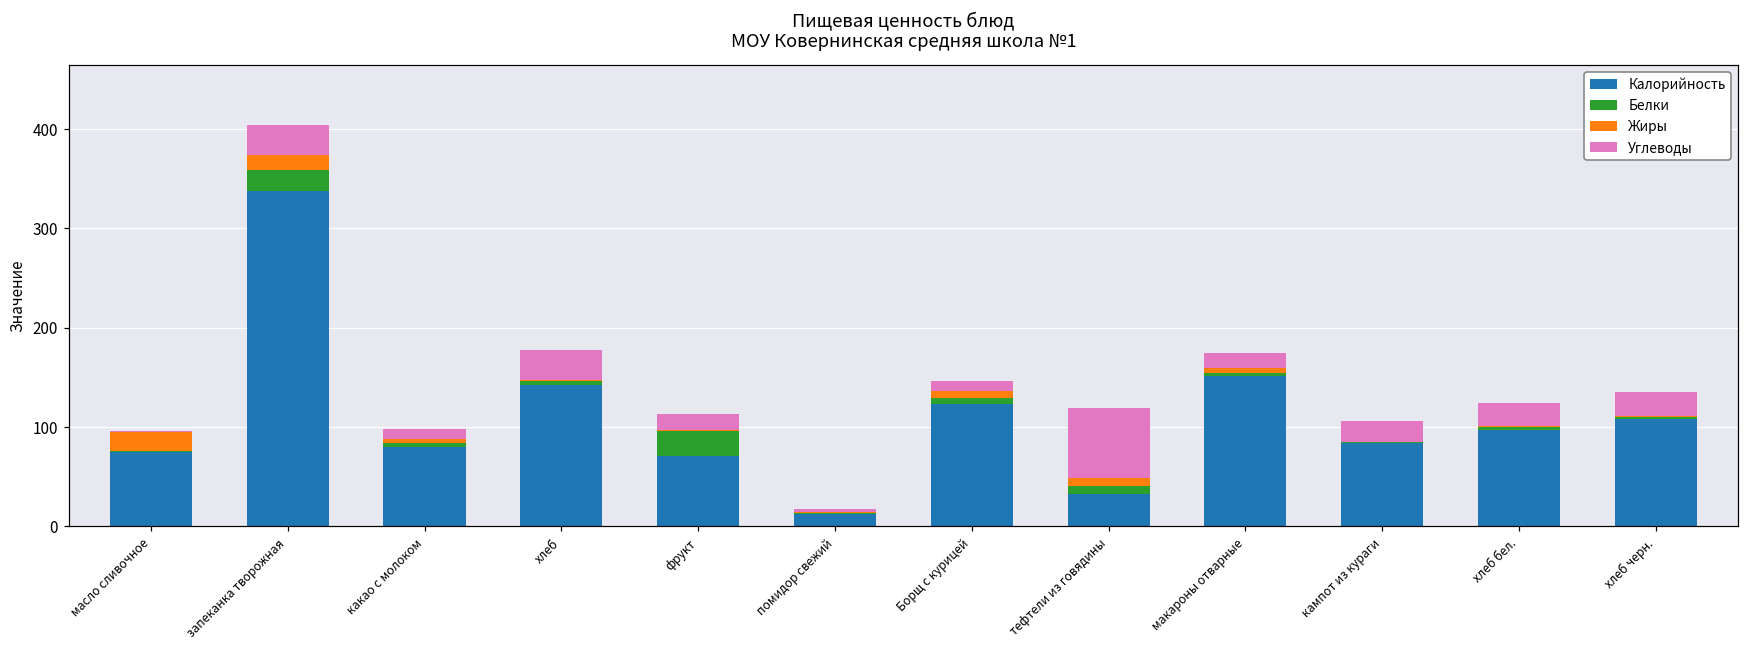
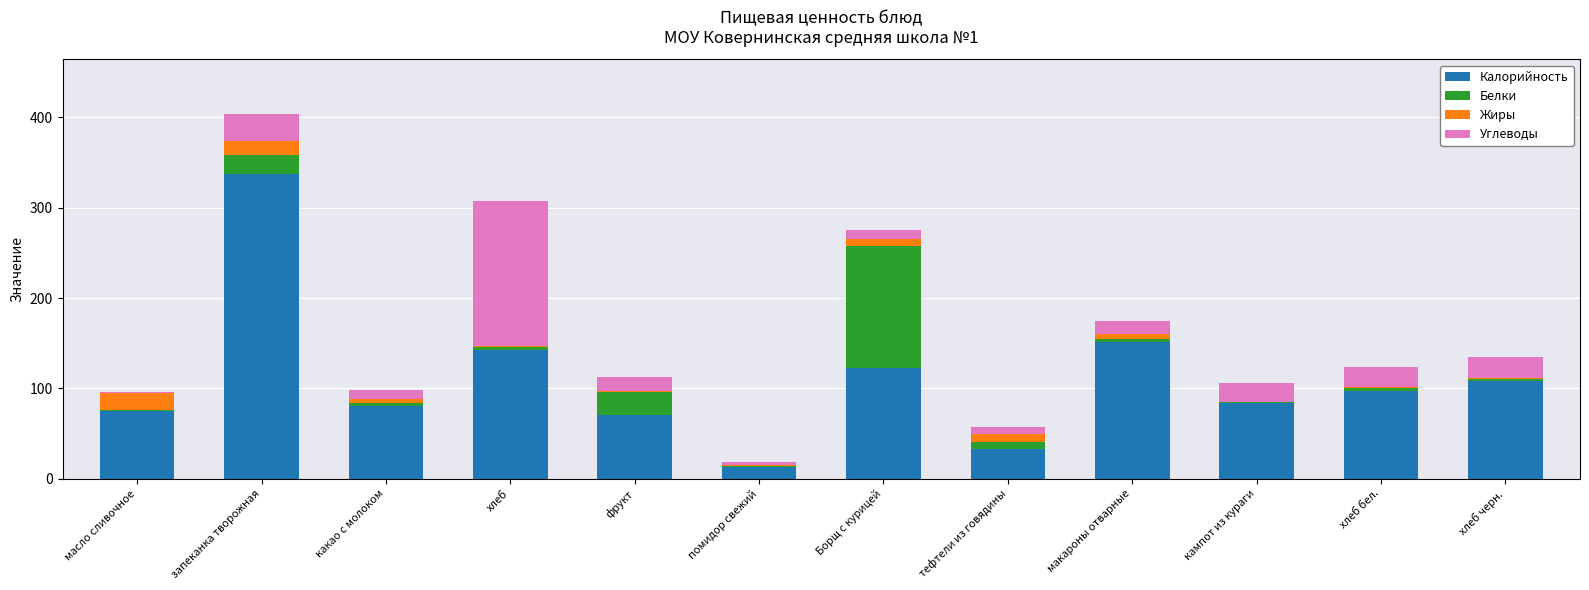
  {
    "Калорийность": {
      "масло сливочное": 80,
      "запеканка творожная": 340,
      "какао с молоком": 80,
      "хлеб": 140,
      "фрукт": 70,
      "помидор свежий": 10,
      "Борщ с курицей": 120,
      "тефтели из говядины": 30,
      "макароны отварные": 150,
      "кампот из кураги": 80,
      "хлеб бел.": 100,
      "хлеб черн.": 110
    },
    "Белки": {
      "запеканка творожная": 20,
      "какао с молоком": 0,
      "хлеб": 0,
      "фрукт": 30,
-     "Борщ с курицей": 10,
+     "Борщ с курицей": 140,
      "тефтели из говядины": 10,
      "макароны отварные": 0,
      "хлеб бел.": 0
    },
    "Жиры": {
      "масло сливочное": 20,
      "запеканка творожная": 20,
      "какао с молоком": 0,
      "Борщ с курицей": 10,
      "тефтели из говядины": 10,
      "макароны отварные": 10,
      "кампот из кураги": 0
    },
    "Углеводы": {
      "запеканка творожная": 30,
      "какао с молоком": 10,
-     "хлеб": 30,
+     "хлеб": 160,
      "фрукт": 20,
      "помидор свежий": 0,
      "Борщ с курицей": 10,
-     "тефтели из говядины": 70,
+     "тефтели из говядины": 10,
      "макароны отварные": 20,
      "кампот из кураги": 20,
      "хлеб бел.": 20,
      "хлеб черн.": 20
    }
  }
